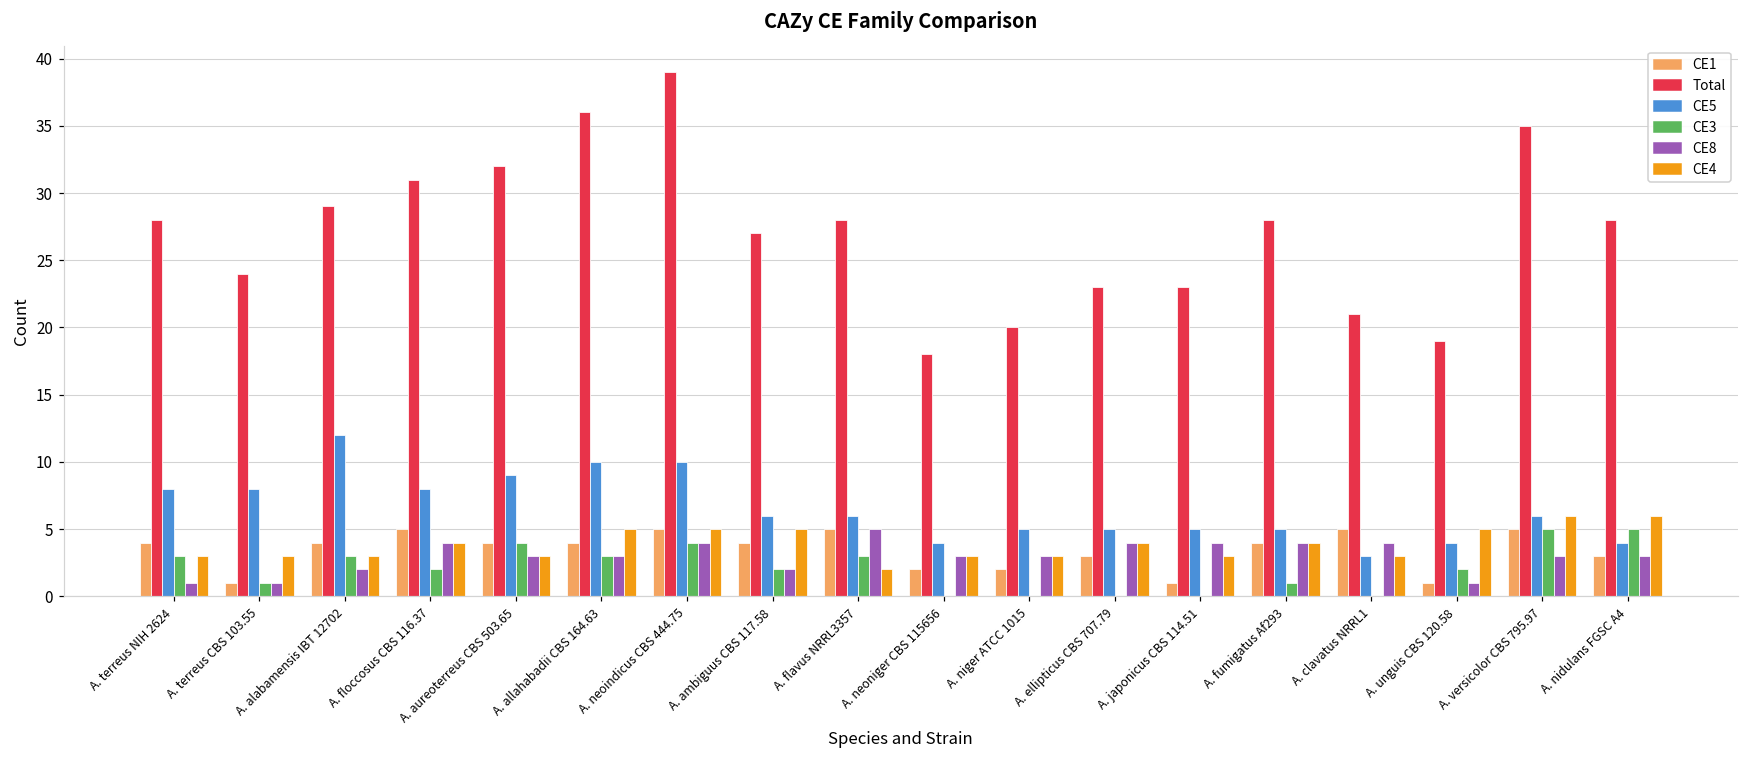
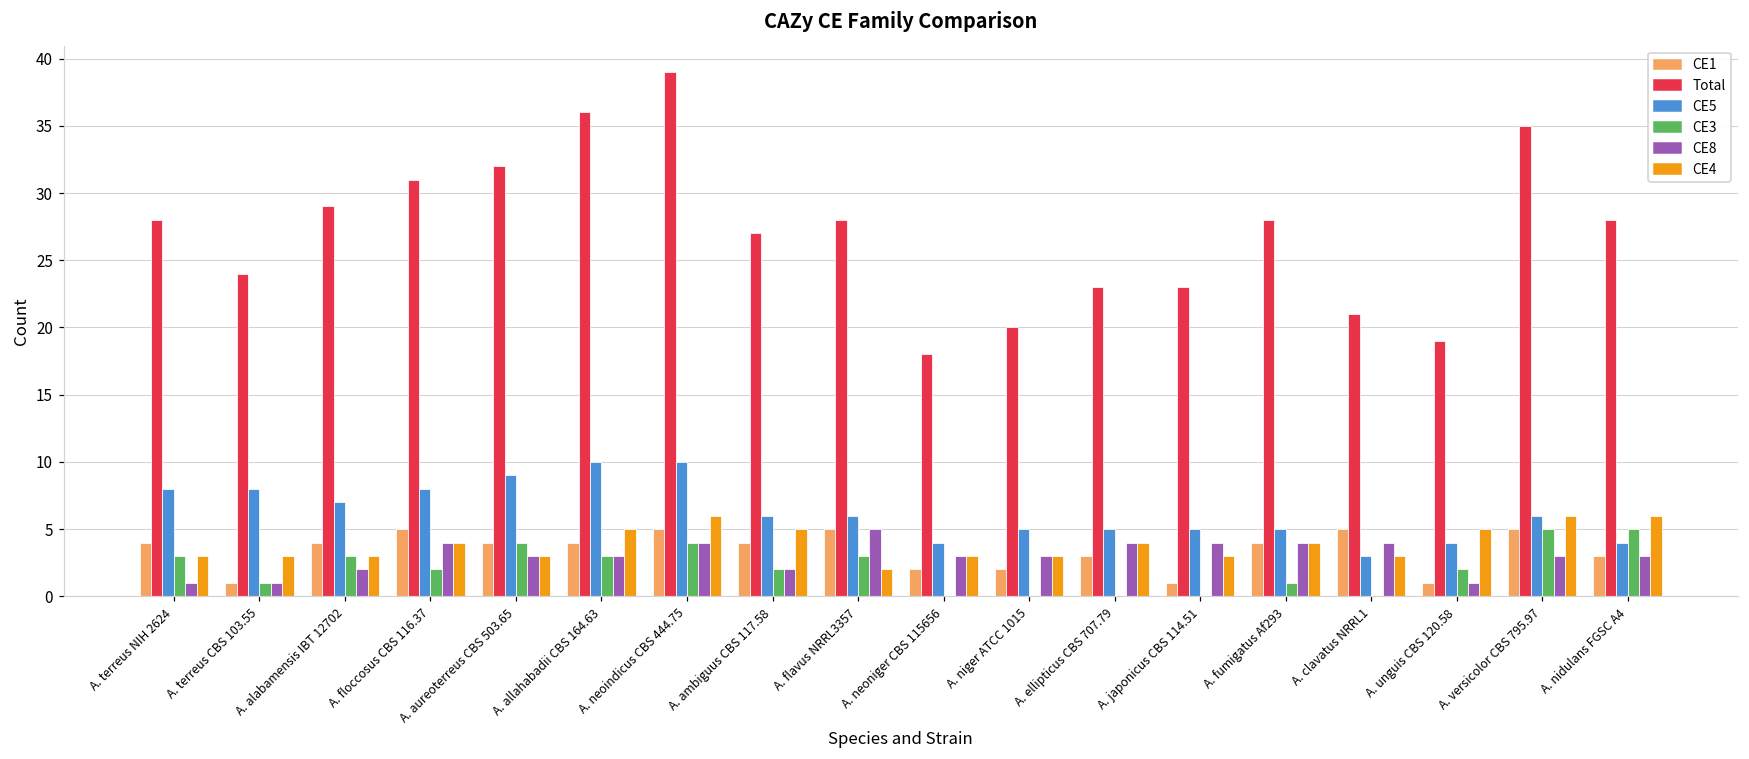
  {
    "CE1": {
      "A. terreus NIH 2624": 4,
      "A. terreus CBS 103.55": 1,
      "A. alabamensis IBT 12702": 4,
      "A. floccosus CBS 116.37": 5,
      "A. aureoterreus CBS 503.65": 4,
      "A. allahabadii CBS 164.63": 4,
      "A. neoindicus CBS 444.75": 5,
      "A. ambiguus CBS 117.58": 4,
      "A. flavus NRRL3357": 5,
      "A. neoniger CBS 115656": 2,
      "A. niger ATCC 1015": 2,
      "A. ellipticus CBS 707.79": 3,
      "A. japonicus CBS 114.51": 1,
      "A. fumigatus Af293": 4,
      "A. clavatus NRRL1": 5,
      "A. unguis CBS 120.58": 1,
      "A. versicolor CBS 795.97": 5,
      "A. nidulans FGSC A4": 3
    },
    "Total": {
      "A. terreus NIH 2624": 28,
      "A. terreus CBS 103.55": 24,
      "A. alabamensis IBT 12702": 29,
      "A. floccosus CBS 116.37": 31,
      "A. aureoterreus CBS 503.65": 32,
      "A. allahabadii CBS 164.63": 36,
      "A. neoindicus CBS 444.75": 39,
      "A. ambiguus CBS 117.58": 27,
      "A. flavus NRRL3357": 28,
      "A. neoniger CBS 115656": 18,
      "A. niger ATCC 1015": 20,
      "A. ellipticus CBS 707.79": 23,
      "A. japonicus CBS 114.51": 23,
      "A. fumigatus Af293": 28,
      "A. clavatus NRRL1": 21,
      "A. unguis CBS 120.58": 19,
      "A. versicolor CBS 795.97": 35,
      "A. nidulans FGSC A4": 28
    },
    "CE5": {
      "A. terreus NIH 2624": 8,
      "A. terreus CBS 103.55": 8,
-     "A. alabamensis IBT 12702": 12,
+     "A. alabamensis IBT 12702": 7,
      "A. floccosus CBS 116.37": 8,
      "A. aureoterreus CBS 503.65": 9,
      "A. allahabadii CBS 164.63": 10,
      "A. neoindicus CBS 444.75": 10,
      "A. ambiguus CBS 117.58": 6,
      "A. flavus NRRL3357": 6,
      "A. neoniger CBS 115656": 4,
      "A. niger ATCC 1015": 5,
      "A. ellipticus CBS 707.79": 5,
      "A. japonicus CBS 114.51": 5,
      "A. fumigatus Af293": 5,
      "A. clavatus NRRL1": 3,
      "A. unguis CBS 120.58": 4,
      "A. versicolor CBS 795.97": 6,
      "A. nidulans FGSC A4": 4
    },
    "CE3": {
      "A. terreus NIH 2624": 3,
      "A. terreus CBS 103.55": 1,
      "A. alabamensis IBT 12702": 3,
      "A. floccosus CBS 116.37": 2,
      "A. aureoterreus CBS 503.65": 4,
      "A. allahabadii CBS 164.63": 3,
      "A. neoindicus CBS 444.75": 4,
      "A. ambiguus CBS 117.58": 2,
      "A. flavus NRRL3357": 3,
      "A. neoniger CBS 115656": 0,
      "A. niger ATCC 1015": 0,
      "A. ellipticus CBS 707.79": 0,
      "A. japonicus CBS 114.51": 0,
      "A. fumigatus Af293": 1,
      "A. clavatus NRRL1": 0,
      "A. unguis CBS 120.58": 2,
      "A. versicolor CBS 795.97": 5,
      "A. nidulans FGSC A4": 5
    },
    "CE8": {
      "A. terreus NIH 2624": 1,
      "A. terreus CBS 103.55": 1,
      "A. alabamensis IBT 12702": 2,
      "A. floccosus CBS 116.37": 4,
      "A. aureoterreus CBS 503.65": 3,
      "A. allahabadii CBS 164.63": 3,
      "A. neoindicus CBS 444.75": 4,
      "A. ambiguus CBS 117.58": 2,
      "A. flavus NRRL3357": 5,
      "A. neoniger CBS 115656": 3,
      "A. niger ATCC 1015": 3,
      "A. ellipticus CBS 707.79": 4,
      "A. japonicus CBS 114.51": 4,
      "A. fumigatus Af293": 4,
      "A. clavatus NRRL1": 4,
      "A. unguis CBS 120.58": 1,
      "A. versicolor CBS 795.97": 3,
      "A. nidulans FGSC A4": 3
    },
    "CE4": {
      "A. terreus NIH 2624": 3,
      "A. terreus CBS 103.55": 3,
      "A. alabamensis IBT 12702": 3,
      "A. floccosus CBS 116.37": 4,
      "A. aureoterreus CBS 503.65": 3,
      "A. allahabadii CBS 164.63": 5,
-     "A. neoindicus CBS 444.75": 5,
+     "A. neoindicus CBS 444.75": 6,
      "A. ambiguus CBS 117.58": 5,
      "A. flavus NRRL3357": 2,
      "A. neoniger CBS 115656": 3,
      "A. niger ATCC 1015": 3,
      "A. ellipticus CBS 707.79": 4,
      "A. japonicus CBS 114.51": 3,
      "A. fumigatus Af293": 4,
      "A. clavatus NRRL1": 3,
      "A. unguis CBS 120.58": 5,
      "A. versicolor CBS 795.97": 6,
      "A. nidulans FGSC A4": 6
    }
  }
